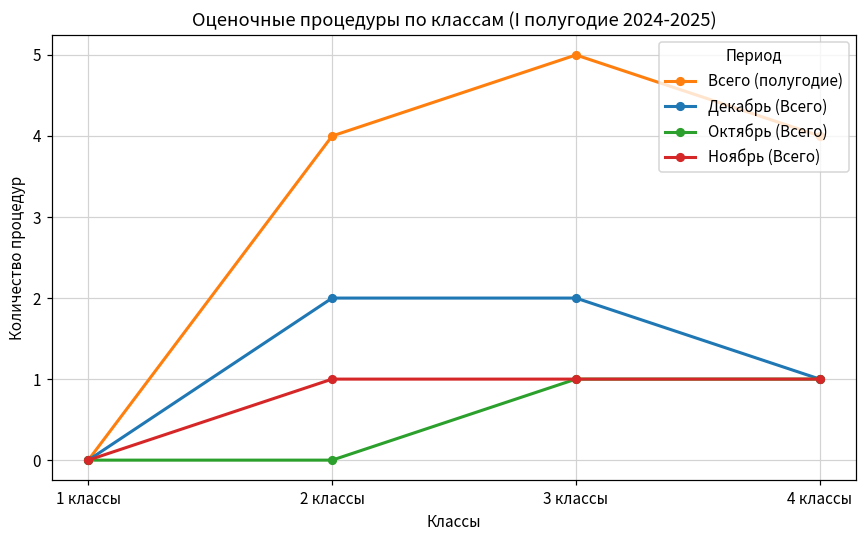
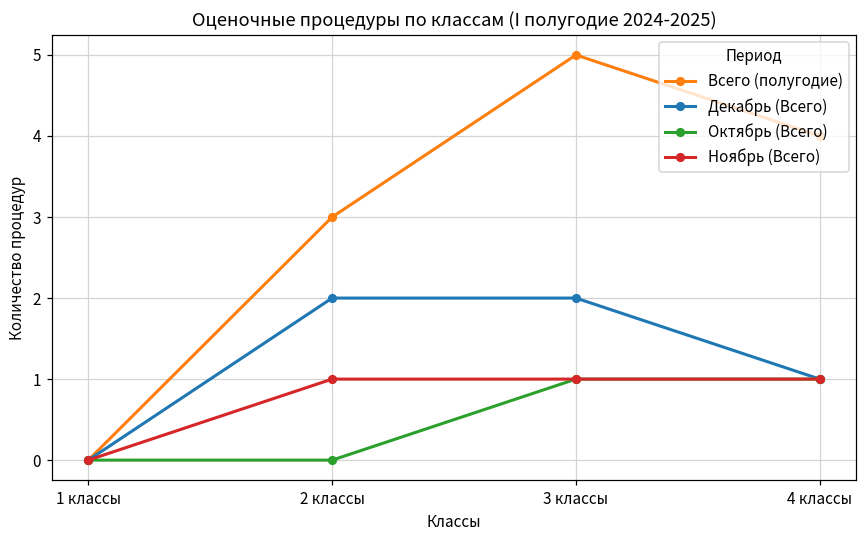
  {
    "Всего (полугодие)": {
-     "2 классы": 4,
+     "2 классы": 3,
      "3 классы": 5
    },
    "Декабрь (Всего)": {
      "2 классы": 2,
      "3 классы": 2
    },
    "Октябрь (Всего)": {
      "2 классы": 0
    },
    "Ноябрь (Всего)": {
      "2 классы": 1
    }
  }
